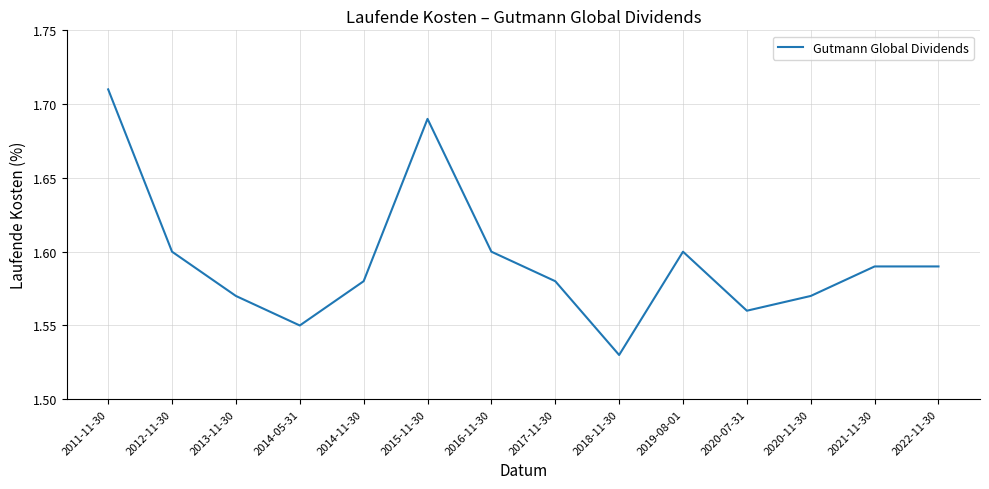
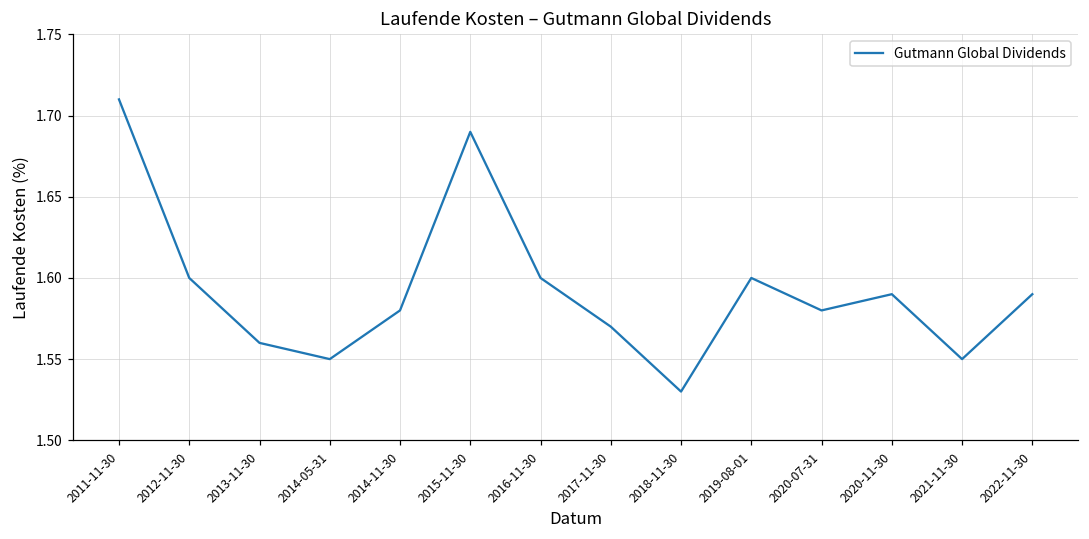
  {
    "2011-11-30": 1.71,
    "2012-11-30": 1.60,
-   "2013-11-30": 1.57,
+   "2013-11-30": 1.56,
    "2014-05-31": 1.55,
    "2014-11-30": 1.58,
    "2015-11-30": 1.69,
    "2016-11-30": 1.60,
-   "2017-11-30": 1.58,
+   "2017-11-30": 1.57,
    "2018-11-30": 1.53,
    "2019-08-01": 1.60,
-   "2020-07-31": 1.56,
-   "2020-11-30": 1.57,
-   "2021-11-30": 1.59,
+   "2020-07-31": 1.58,
+   "2020-11-30": 1.59,
+   "2021-11-30": 1.55,
    "2022-11-30": 1.59
  }
